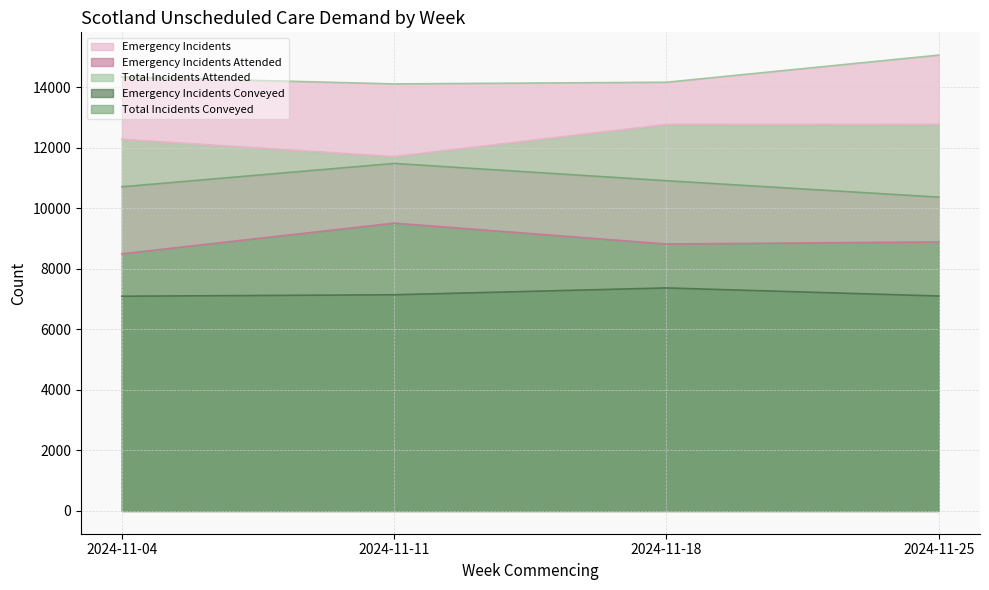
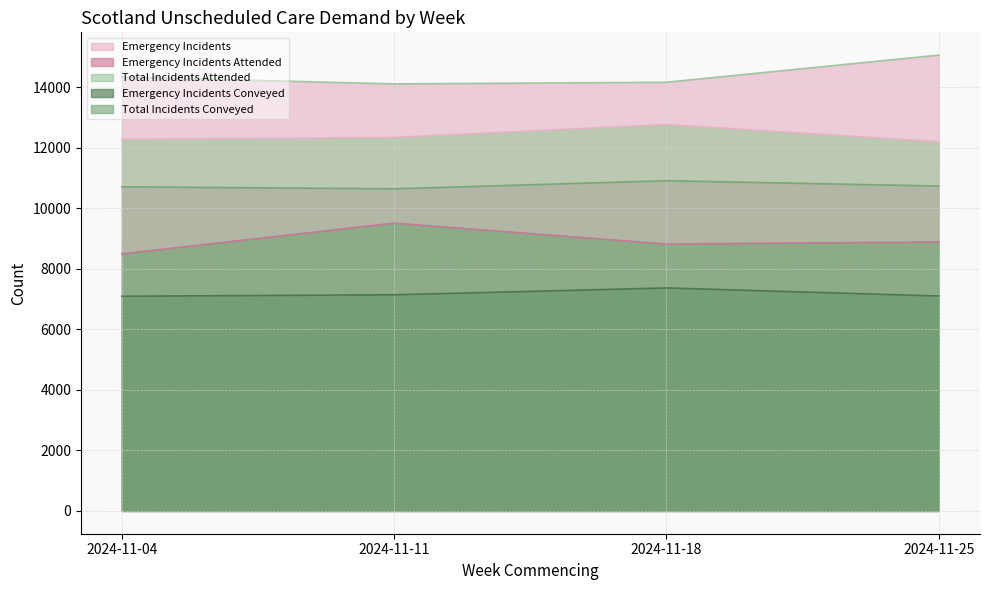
  {
    "Emergency Incidents": {
      "2024-11-11": 14100,
      "2024-11-18": 14200,
      "2024-11-25": 15100
    },
    "Emergency Incidents Attended": {
      "2024-11-04": 10700,
-     "2024-11-11": 11500,
+     "2024-11-11": 10600,
      "2024-11-18": 10900,
-     "2024-11-25": 10400
+     "2024-11-25": 10700
    },
    "Total Incidents Attended": {
      "2024-11-04": 12300,
-     "2024-11-11": 11700,
+     "2024-11-11": 12300,
      "2024-11-18": 12800,
-     "2024-11-25": 12800
+     "2024-11-25": 12200
    },
    "Emergency Incidents Conveyed": {
      "2024-11-04": 7100,
      "2024-11-11": 7100,
      "2024-11-18": 7400,
      "2024-11-25": 7100
    },
    "Total Incidents Conveyed": {
      "2024-11-04": 8500,
      "2024-11-11": 9500,
      "2024-11-18": 8800,
      "2024-11-25": 8900
    }
  }
